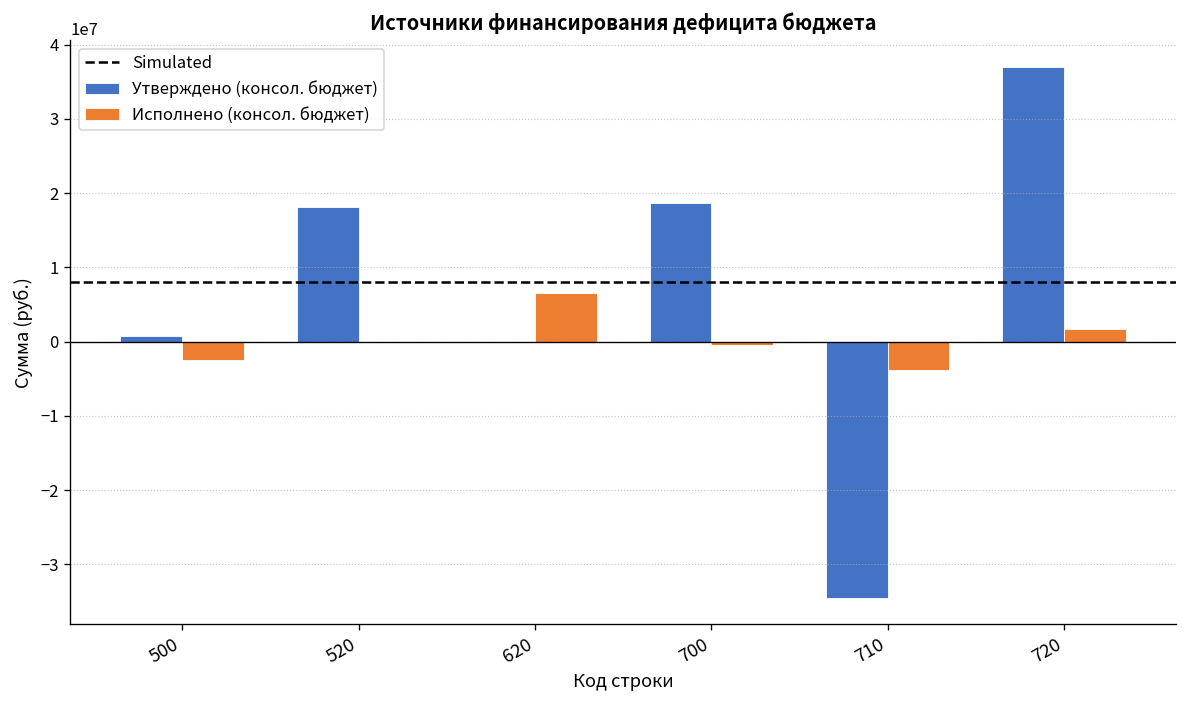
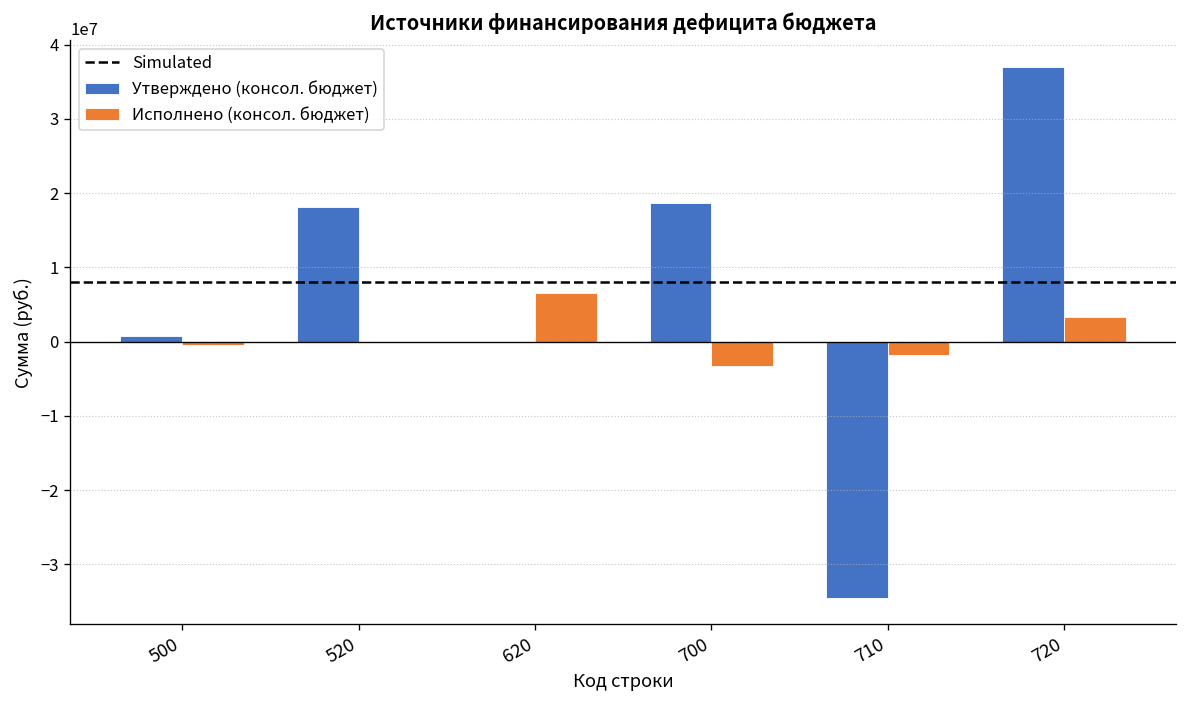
  {
    "Утверждено (консол. бюджет)": {
      "500": 1000000,
      "520": 18000000,
      "620": 0,
      "700": 19000000,
      "710": -35000000,
      "720": 37000000
    },
    "Исполнено (консол. бюджет)": {
-     "500": -2000000,
+     "500": 0,
      "520": 0,
      "620": 7000000,
-     "700": 0,
-     "710": -4000000,
-     "720": 2000000
+     "700": -3000000,
+     "710": -2000000,
+     "720": 3000000
    }
  }
